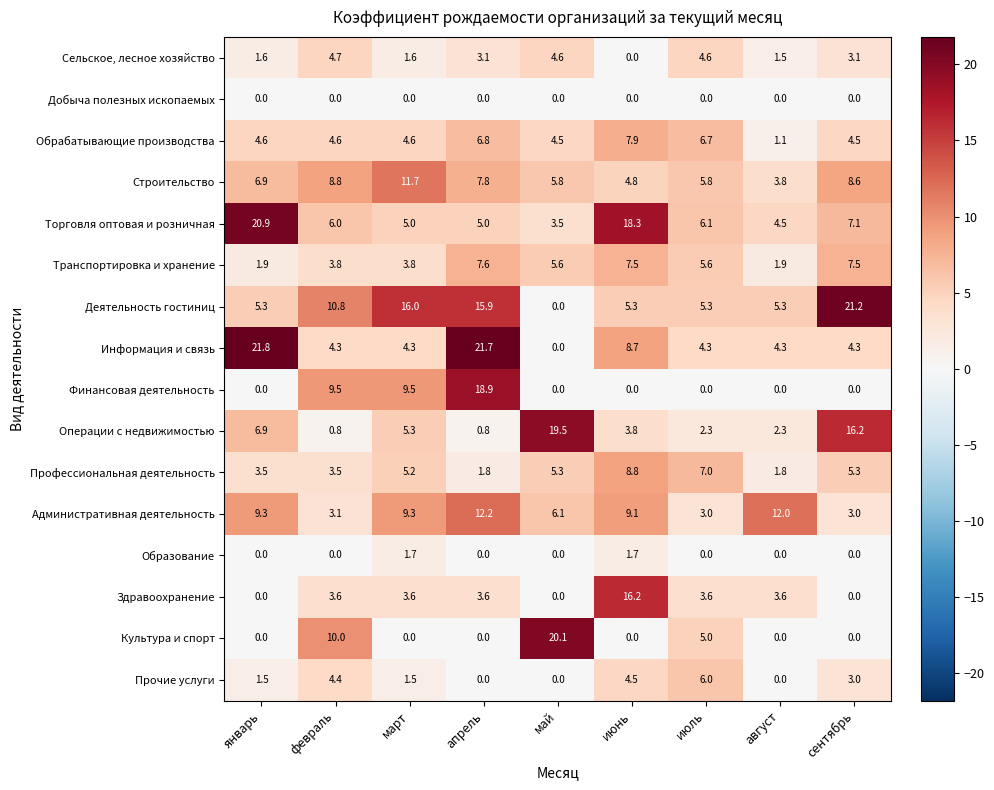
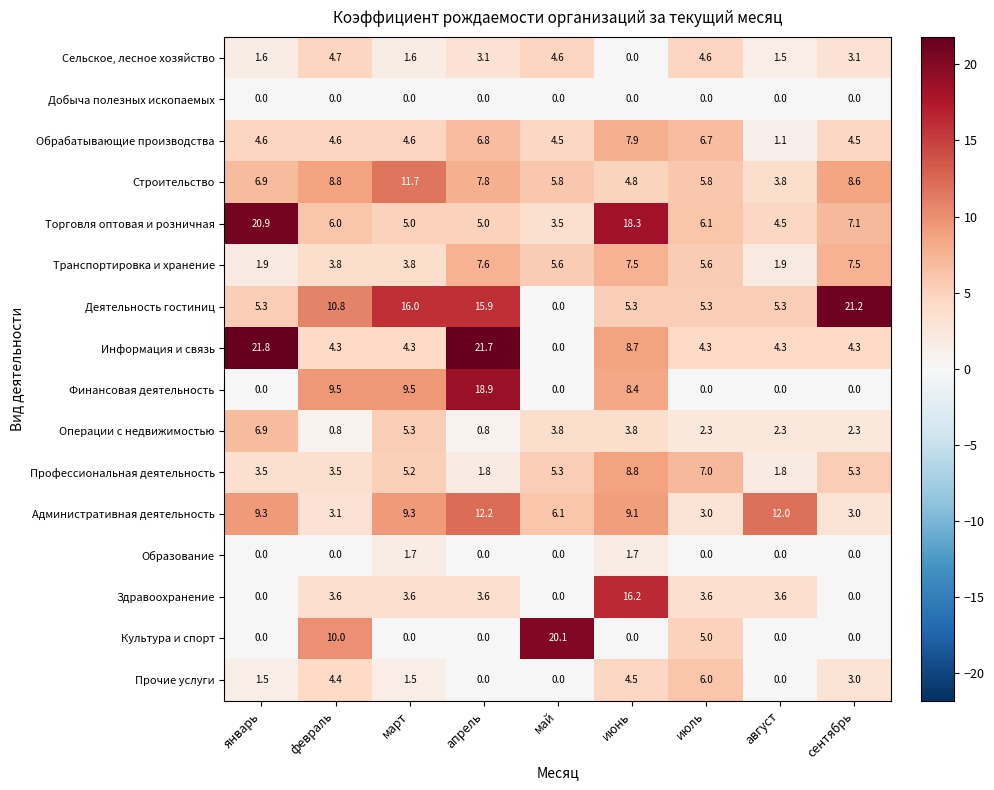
  {
    "Сельское, лесное хозяйство": {
      "январь": 1.6,
      "февраль": 4.7,
      "март": 1.6,
      "апрель": 3.1,
      "май": 4.6,
      "июнь": 0.0,
      "июль": 4.6,
      "август": 1.5,
      "сентябрь": 3.1
    },
    "Добыча полезных ископаемых": {
      "январь": 0.0,
      "февраль": 0.0,
      "март": 0.0,
      "апрель": 0.0,
      "май": 0.0,
      "июнь": 0.0,
      "июль": 0.0,
      "август": 0.0,
      "сентябрь": 0.0
    },
    "Обрабатывающие производства": {
      "январь": 4.6,
      "февраль": 4.6,
      "март": 4.6,
      "апрель": 6.8,
      "май": 4.5,
      "июнь": 7.9,
      "июль": 6.7,
      "август": 1.1,
      "сентябрь": 4.5
    },
    "Строительство": {
      "январь": 6.9,
      "февраль": 8.8,
      "март": 11.7,
      "апрель": 7.8,
      "май": 5.8,
      "июнь": 4.8,
      "июль": 5.8,
      "август": 3.8,
      "сентябрь": 8.6
    },
    "Торговля оптовая и розничная": {
      "январь": 20.9,
      "февраль": 6.0,
      "март": 5.0,
      "апрель": 5.0,
      "май": 3.5,
      "июнь": 18.3,
      "июль": 6.1,
      "август": 4.5,
      "сентябрь": 7.1
    },
    "Транспортировка и хранение": {
      "январь": 1.9,
      "февраль": 3.8,
      "март": 3.8,
      "апрель": 7.6,
      "май": 5.6,
      "июнь": 7.5,
      "июль": 5.6,
      "август": 1.9,
      "сентябрь": 7.5
    },
    "Деятельность гостиниц": {
      "январь": 5.3,
      "февраль": 10.8,
      "март": 16.0,
      "апрель": 15.9,
      "май": 0.0,
      "июнь": 5.3,
      "июль": 5.3,
      "август": 5.3,
      "сентябрь": 21.2
    },
    "Информация и связь": {
      "январь": 21.8,
      "февраль": 4.3,
      "март": 4.3,
      "апрель": 21.7,
      "май": 0.0,
      "июнь": 8.7,
      "июль": 4.3,
      "август": 4.3,
      "сентябрь": 4.3
    },
    "Финансовая деятельность": {
      "январь": 0.0,
      "февраль": 9.5,
      "март": 9.5,
      "апрель": 18.9,
      "май": 0.0,
-     "июнь": 0.0,
+     "июнь": 8.4,
      "июль": 0.0,
      "август": 0.0,
      "сентябрь": 0.0
    },
    "Операции с недвижимостью": {
      "январь": 6.9,
      "февраль": 0.8,
      "март": 5.3,
      "апрель": 0.8,
-     "май": 19.5,
+     "май": 3.8,
      "июнь": 3.8,
      "июль": 2.3,
      "август": 2.3,
-     "сентябрь": 16.2
+     "сентябрь": 2.3
    },
    "Профессиональная деятельность": {
      "январь": 3.5,
      "февраль": 3.5,
      "март": 5.2,
      "апрель": 1.8,
      "май": 5.3,
      "июнь": 8.8,
      "июль": 7.0,
      "август": 1.8,
      "сентябрь": 5.3
    },
    "Административная деятельность": {
      "январь": 9.3,
      "февраль": 3.1,
      "март": 9.3,
      "апрель": 12.2,
      "май": 6.1,
      "июнь": 9.1,
      "июль": 3.0,
      "август": 12.0,
      "сентябрь": 3.0
    },
    "Образование": {
      "январь": 0.0,
      "февраль": 0.0,
      "март": 1.7,
      "апрель": 0.0,
      "май": 0.0,
      "июнь": 1.7,
      "июль": 0.0,
      "август": 0.0,
      "сентябрь": 0.0
    },
    "Здравоохранение": {
      "январь": 0.0,
      "февраль": 3.6,
      "март": 3.6,
      "апрель": 3.6,
      "май": 0.0,
      "июнь": 16.2,
      "июль": 3.6,
      "август": 3.6,
      "сентябрь": 0.0
    },
    "Культура и спорт": {
      "январь": 0.0,
      "февраль": 10.0,
      "март": 0.0,
      "апрель": 0.0,
      "май": 20.1,
      "июнь": 0.0,
      "июль": 5.0,
      "август": 0.0,
      "сентябрь": 0.0
    },
    "Прочие услуги": {
      "январь": 1.5,
      "февраль": 4.4,
      "март": 1.5,
      "апрель": 0.0,
      "май": 0.0,
      "июнь": 4.5,
      "июль": 6.0,
      "август": 0.0,
      "сентябрь": 3.0
    }
  }
